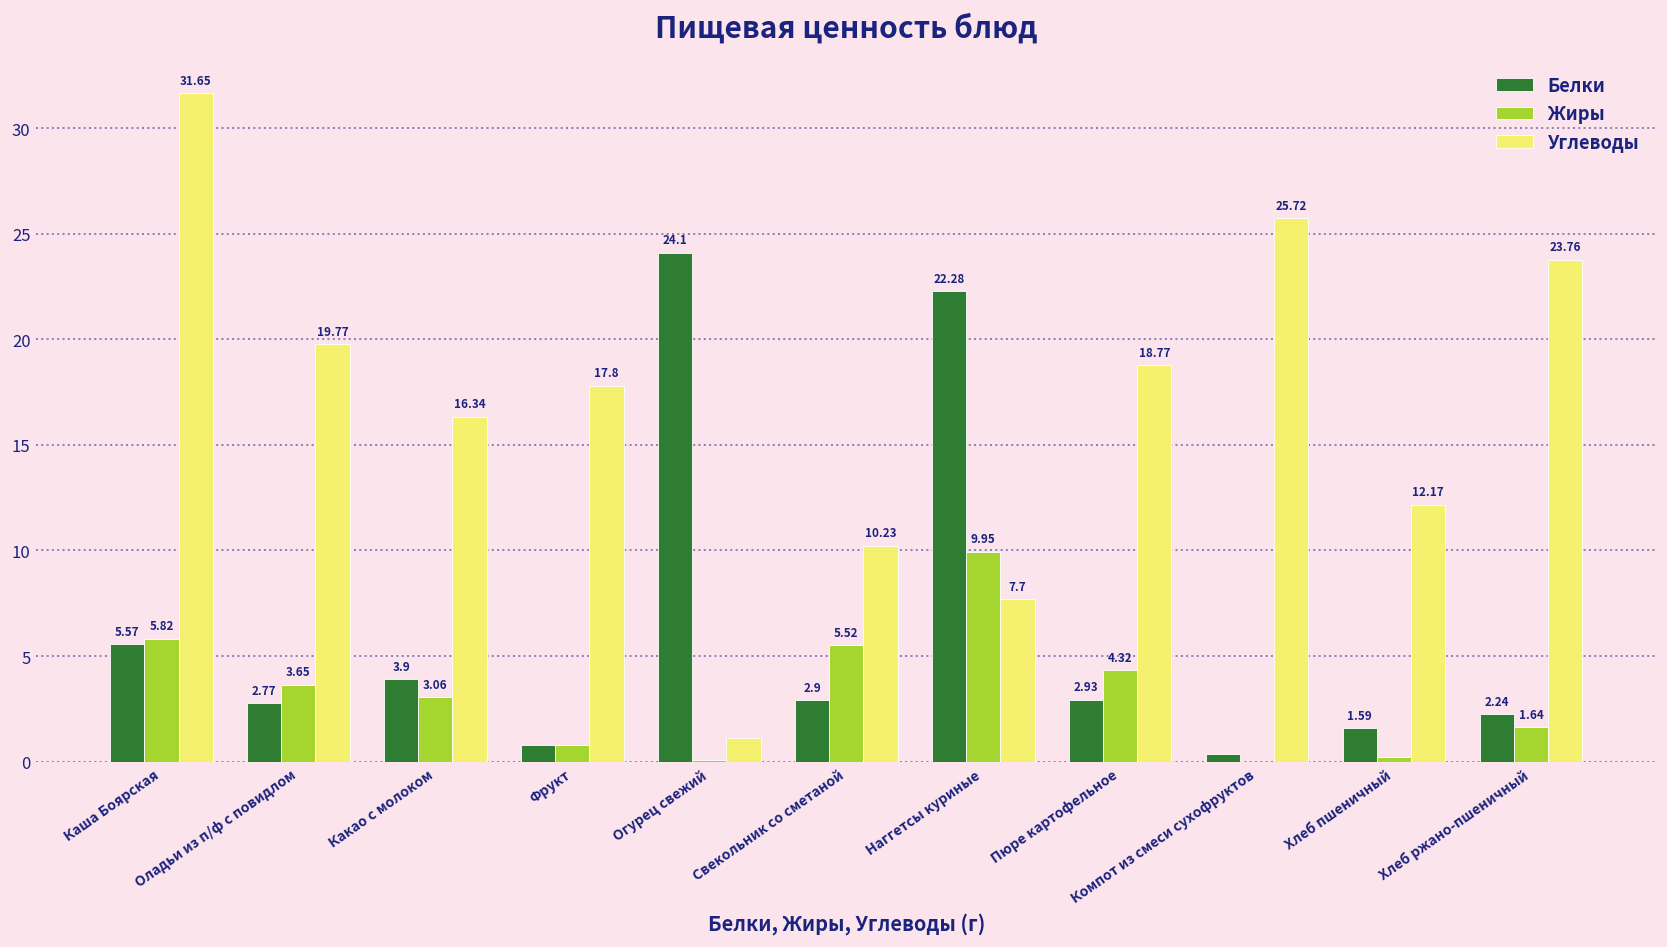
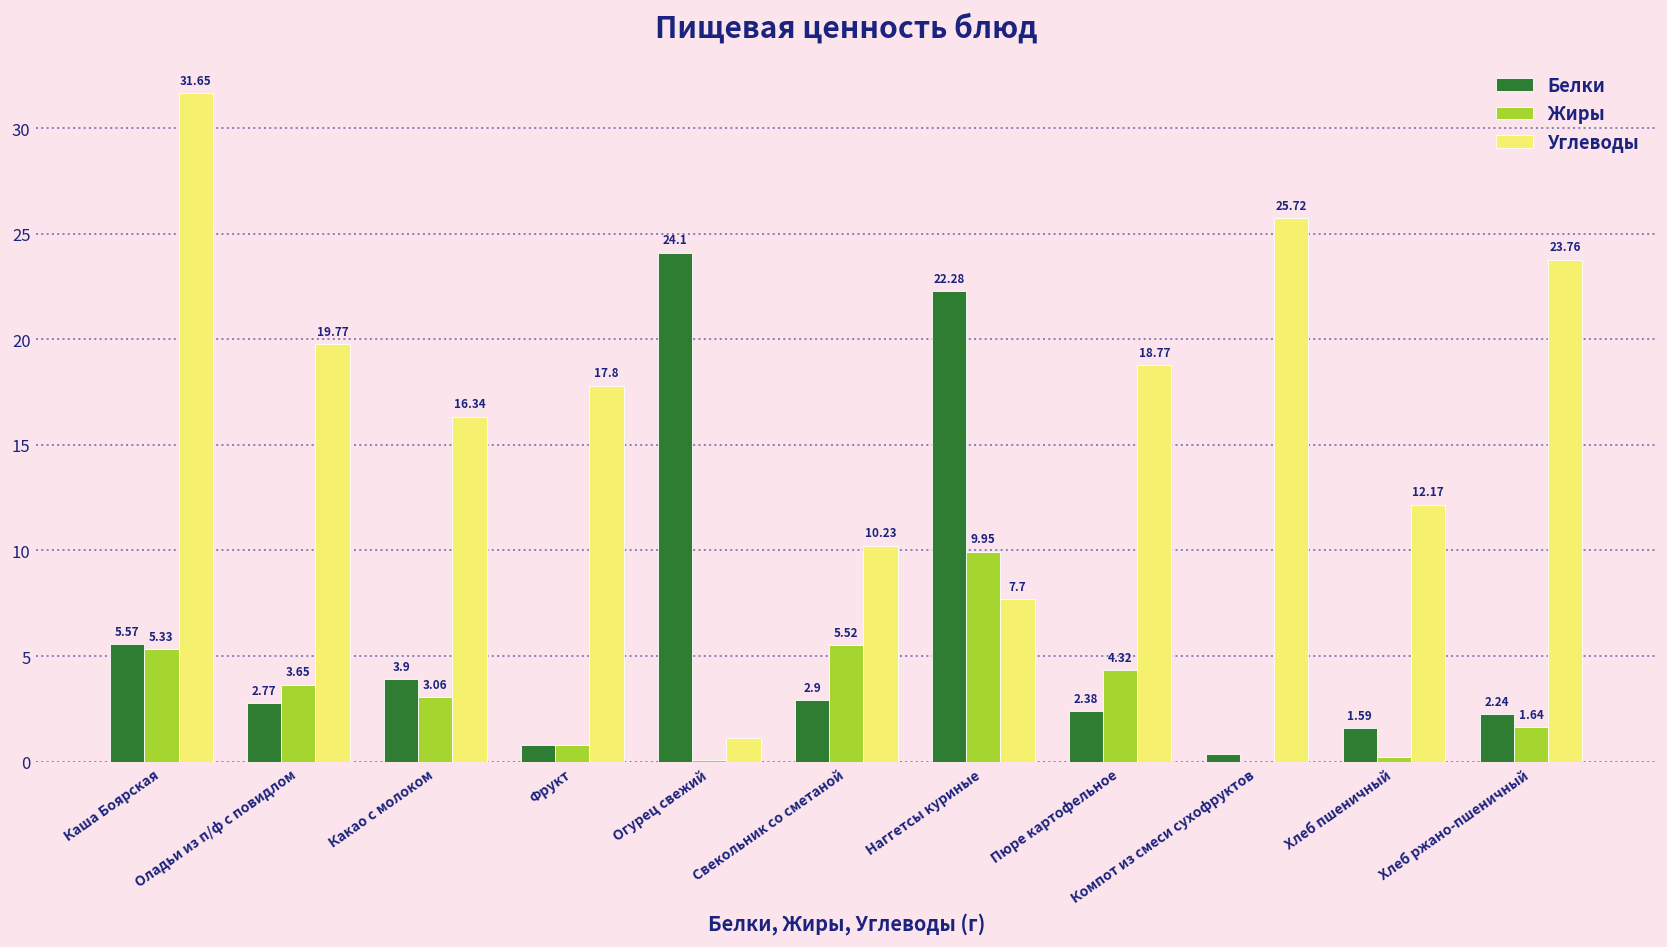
  {
    "Белки": {
      "Каша Боярская": 5.57,
      "Оладьи из п/ф с повидлом": 2.77,
      "Какао с молоком": 3.9,
      "Огурец свежий": 24.1,
      "Свекольник со сметаной": 2.9,
      "Наггетсы куриные": 22.28,
-     "Пюре картофельное": 2.93,
+     "Пюре картофельное": 2.38,
      "Хлеб пшеничный": 1.59,
      "Хлеб ржано-пшеничный": 2.24
    },
    "Жиры": {
-     "Каша Боярская": 5.82,
+     "Каша Боярская": 5.33,
      "Оладьи из п/ф с повидлом": 3.65,
      "Какао с молоком": 3.06,
      "Свекольник со сметаной": 5.52,
      "Наггетсы куриные": 9.95,
      "Пюре картофельное": 4.32,
      "Хлеб ржано-пшеничный": 1.64
    },
    "Углеводы": {
      "Каша Боярская": 31.65,
      "Оладьи из п/ф с повидлом": 19.77,
      "Какао с молоком": 16.34,
      "Фрукт": 17.8,
      "Свекольник со сметаной": 10.23,
      "Наггетсы куриные": 7.7,
      "Пюре картофельное": 18.77,
      "Компот из смеси сухофруктов": 25.72,
      "Хлеб пшеничный": 12.17,
      "Хлеб ржано-пшеничный": 23.76
    }
  }
